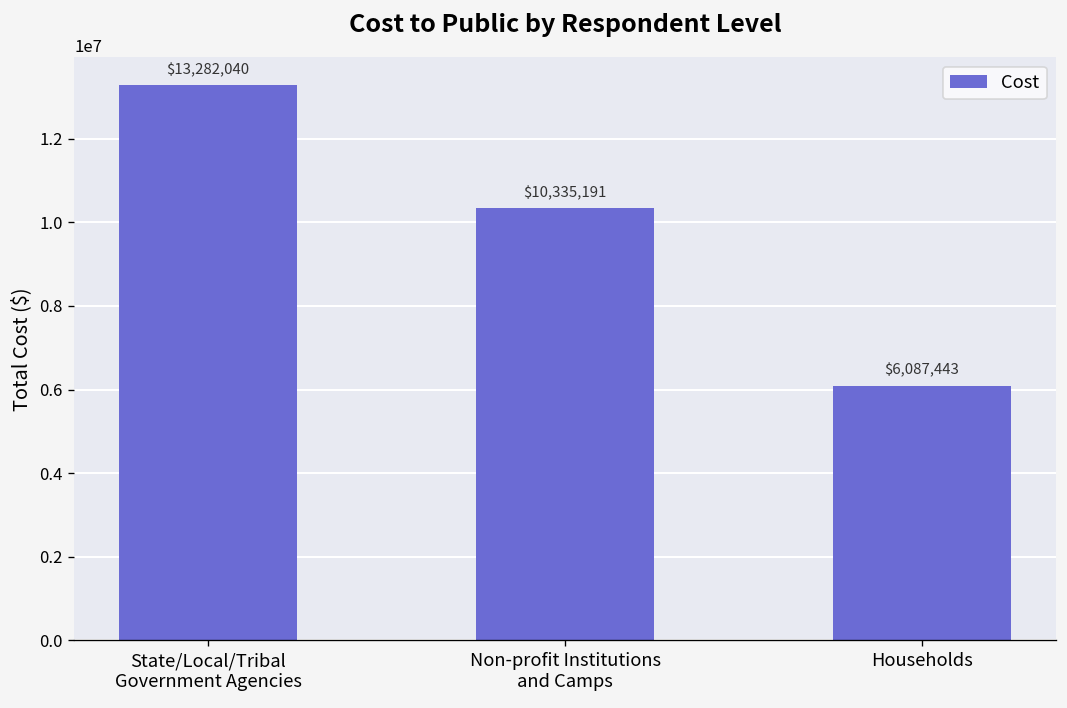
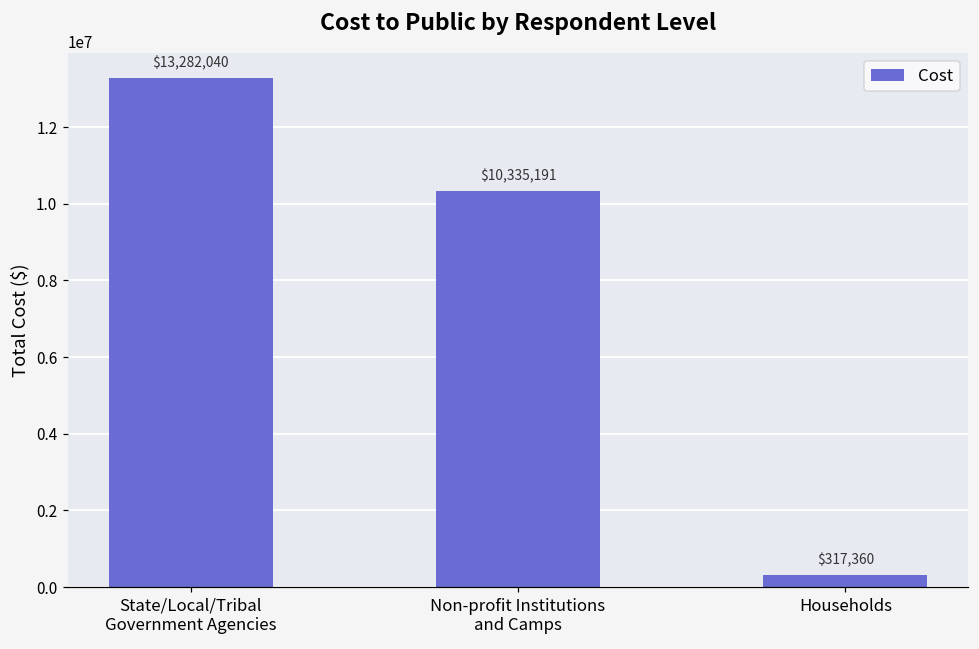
  {
    "State/Local/Tribal Government Agencies": "$13,282,040",
    "Non-profit Institutions and Camps": "$10,335,191",
-   "Households": "$6,087,443"
+   "Households": "$317,360"
  }
